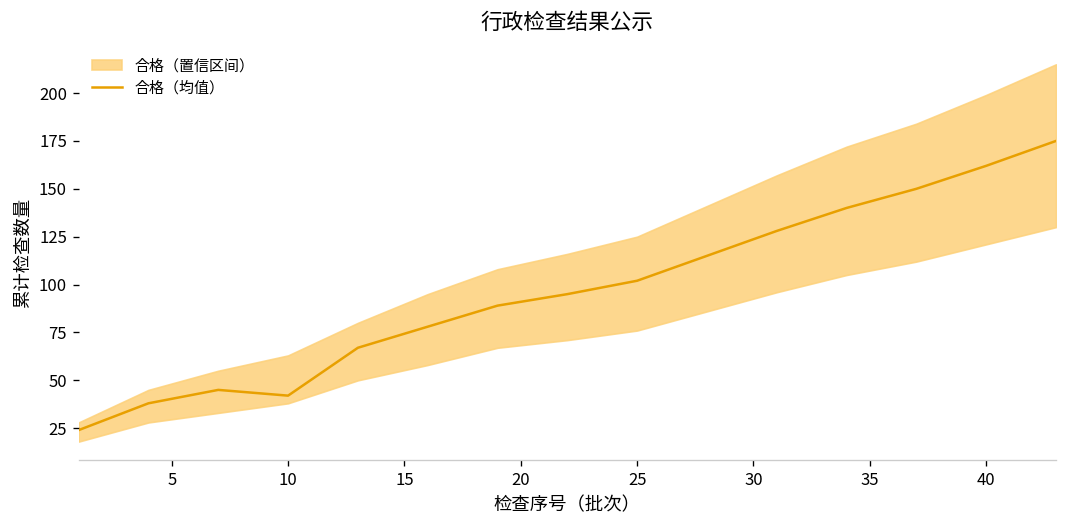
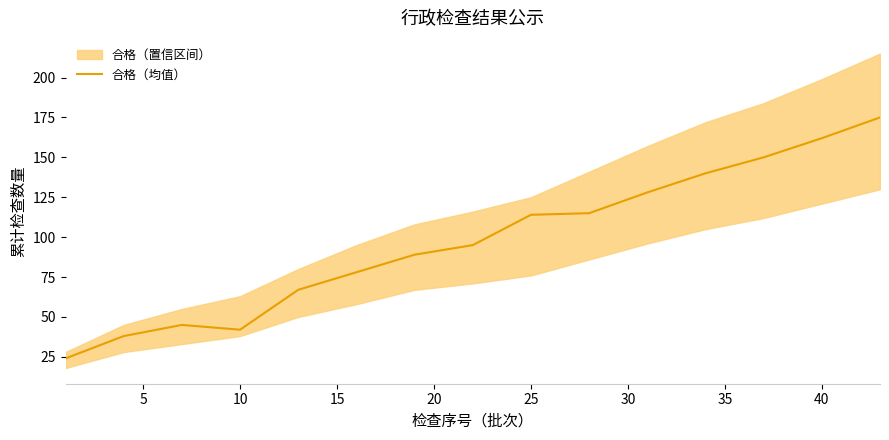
  {
    "合格（均值）": {
      "10": 42,
-     "25": 102,
+     "25": 114,
      "40": 162
    }
  }
